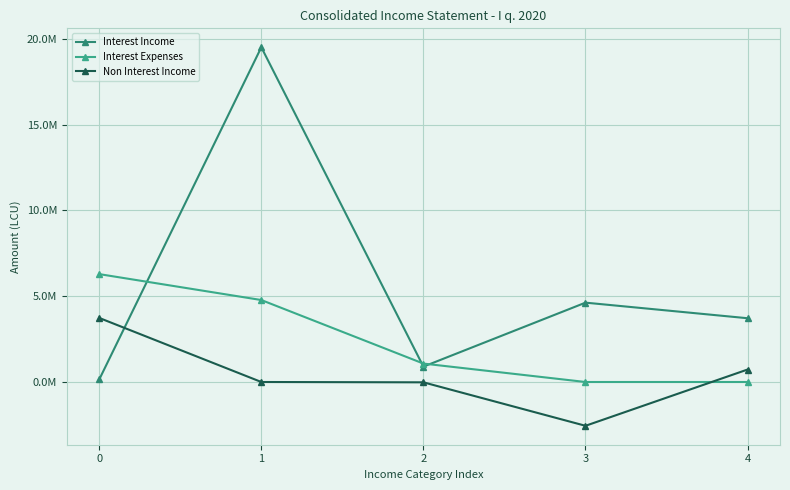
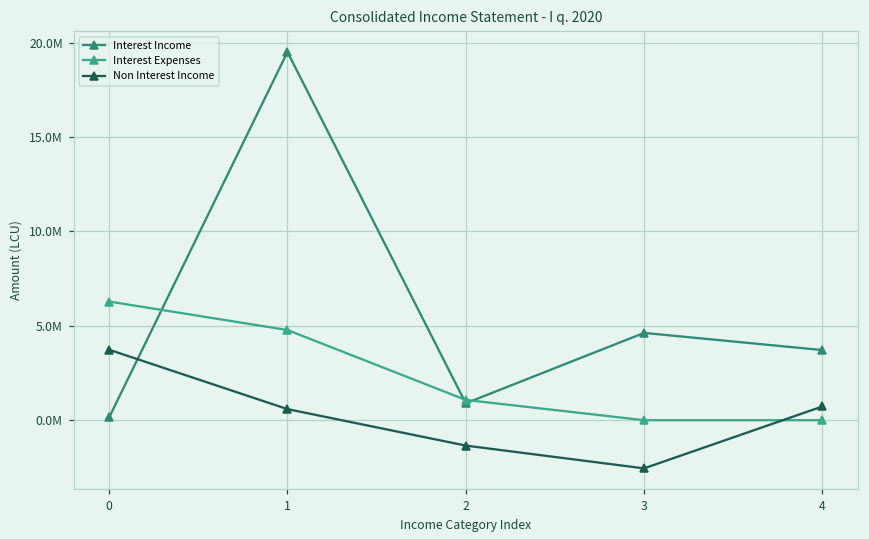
  {
    "Non Interest Income": {
      "0": 3700000,
-     "1": 0,
-     "2": 0,
+     "1": 600000,
+     "2": -1300000,
      "3": -2600000,
      "4": 700000
    }
  }
